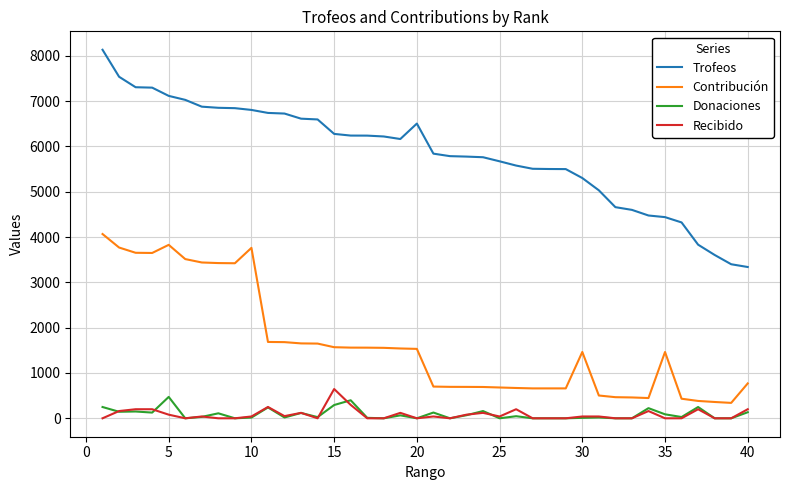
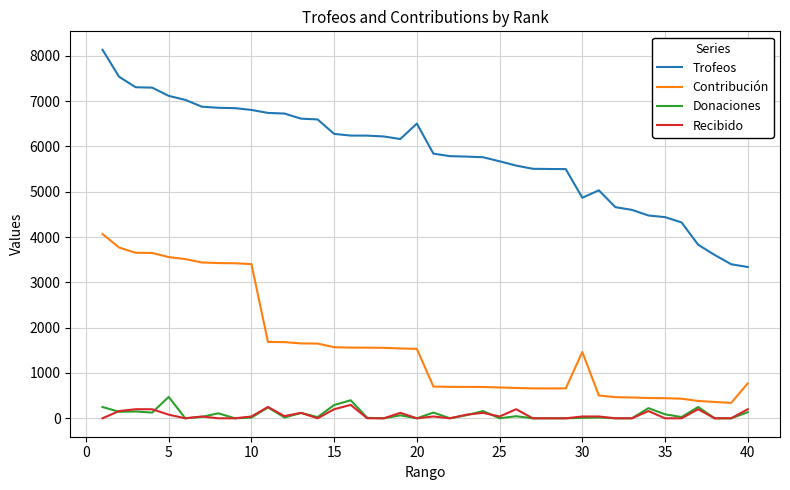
  {
    "Trofeos": {
      "5": 7100,
      "10": 6800,
      "15": 6300,
      "20": 6500,
      "25": 5700,
-     "30": 5300,
+     "30": 4900,
      "35": 4400,
      "40": 3300
    },
    "Contribución": {
-     "5": 3800,
-     "10": 3800,
+     "5": 3600,
+     "10": 3400,
      "15": 1600,
      "20": 1500,
      "25": 700,
      "30": 1500,
-     "35": 1500,
+     "35": 400,
      "40": 800
    },
    "Donaciones": {
      "5": 500,
      "15": 300,
      "35": 100,
      "40": 100
    },
    "Recibido": {
      "5": 100,
-     "15": 600,
+     "15": 200,
      "35": 0,
      "40": 200
    }
  }
